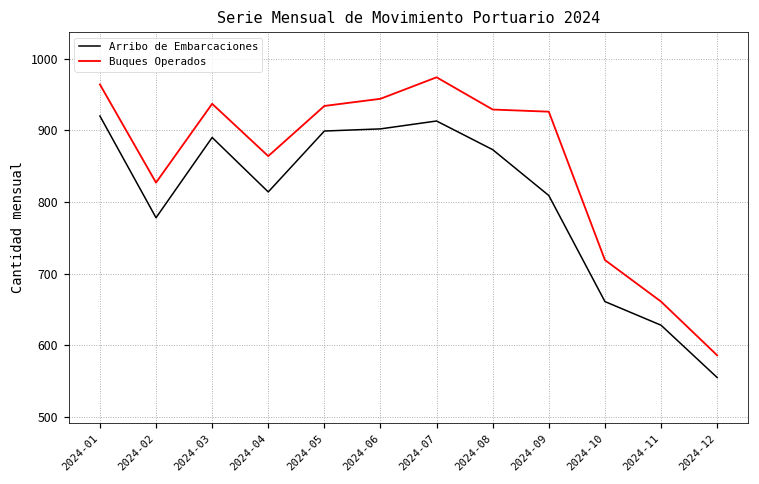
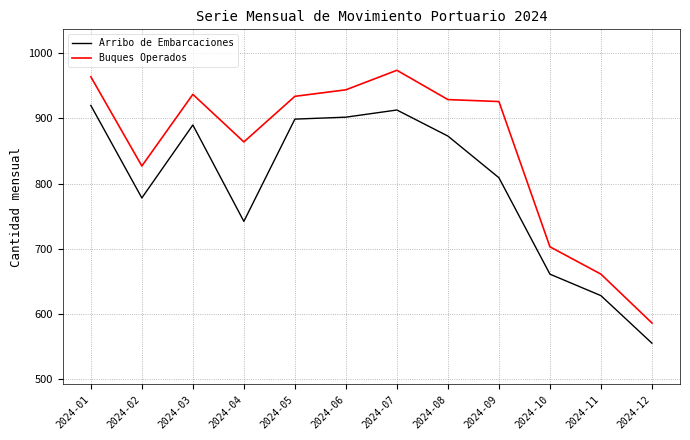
  {
    "Arribo de Embarcaciones": {
      "2024-01": 920,
      "2024-02": 780,
      "2024-03": 890,
-     "2024-04": 810,
+     "2024-04": 740,
      "2024-05": 900,
      "2024-06": 900,
      "2024-07": 910,
      "2024-08": 870,
      "2024-09": 810,
      "2024-10": 660,
      "2024-11": 630,
      "2024-12": 560
    },
    "Buques Operados": {
      "2024-01": 960,
      "2024-02": 830,
      "2024-03": 940,
      "2024-04": 860,
      "2024-05": 930,
      "2024-06": 940,
      "2024-07": 970,
      "2024-08": 930,
      "2024-09": 930,
-     "2024-10": 720,
+     "2024-10": 700,
      "2024-11": 660,
      "2024-12": 590
    }
  }
